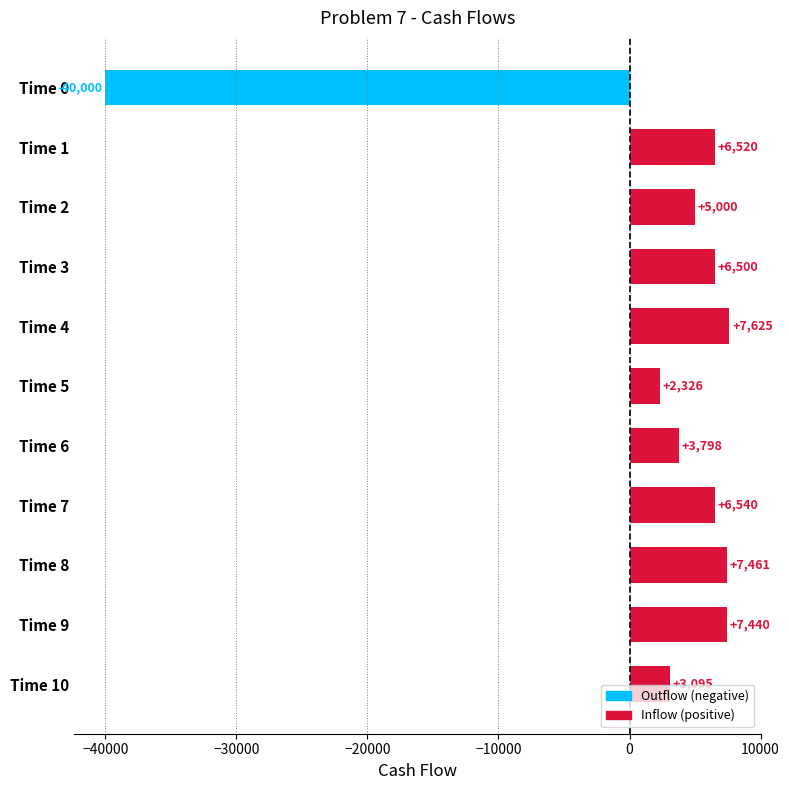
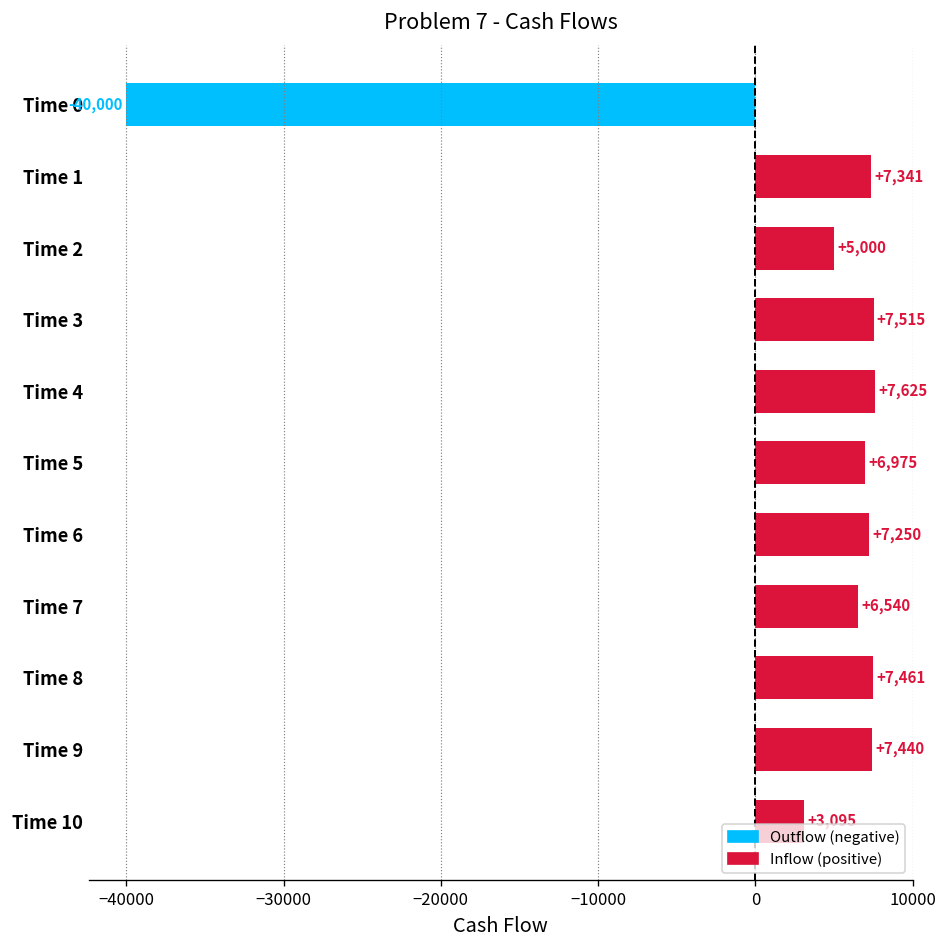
  {
    "Time 0": "-40,000",
-   "Time 1": "+6,520",
+   "Time 1": "+7,341",
    "Time 2": "+5,000",
-   "Time 3": "+6,500",
+   "Time 3": "+7,515",
    "Time 4": "+7,625",
-   "Time 5": "+2,326",
-   "Time 6": "+3,798",
+   "Time 5": "+6,975",
+   "Time 6": "+7,250",
    "Time 7": "+6,540",
    "Time 8": "+7,461",
    "Time 9": "+7,440"
  }
